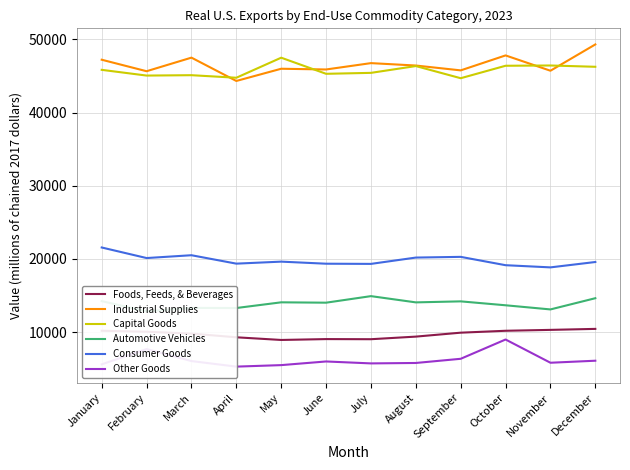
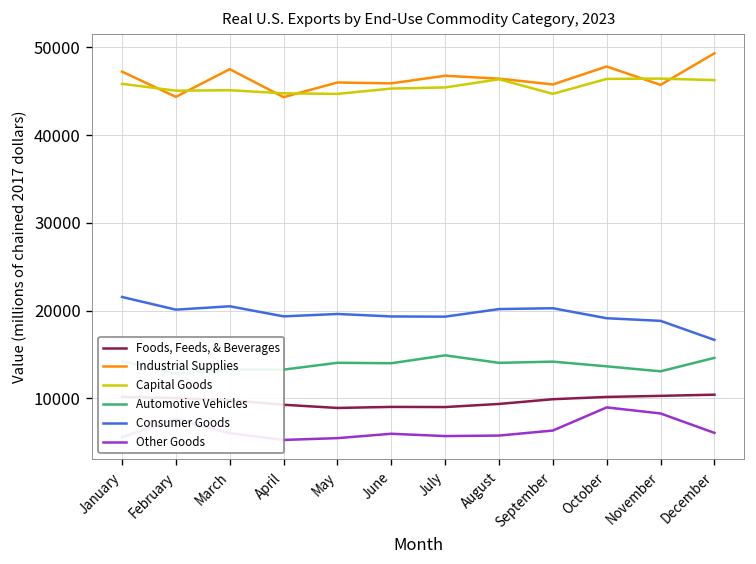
  {
    "Foods, Feeds, & Beverages": {
      "May": 9000,
      "June": 9000,
      "July": 9000,
      "August": 9000,
      "September": 10000,
      "October": 10000,
      "November": 10000,
      "December": 10000
    },
    "Industrial Supplies": {
      "January": 47000,
-     "February": 46000,
+     "February": 44000,
      "March": 48000,
      "April": 44000,
      "May": 46000,
      "June": 46000,
      "July": 47000,
      "September": 46000,
      "October": 48000,
      "November": 46000,
      "December": 49000
    },
    "Capital Goods": {
      "January": 46000,
      "February": 45000,
      "March": 45000,
      "April": 45000,
-     "May": 47000,
+     "May": 45000,
      "June": 45000,
      "July": 45000,
      "September": 45000,
      "October": 46000,
      "November": 46000,
      "December": 46000
    },
    "Automotive Vehicles": {
      "May": 14000,
      "June": 14000,
      "July": 15000,
      "August": 14000,
      "September": 14000,
      "October": 14000,
      "November": 13000,
      "December": 15000
    },
    "Consumer Goods": {
      "January": 22000,
      "February": 20000,
      "March": 20000,
      "April": 19000,
      "May": 20000,
      "June": 19000,
      "July": 19000,
      "August": 20000,
      "September": 20000,
      "October": 19000,
      "November": 19000,
-     "December": 20000
+     "December": 17000
    },
    "Other Goods": {
      "May": 5000,
      "June": 6000,
      "July": 6000,
      "August": 6000,
      "September": 6000,
      "October": 9000,
-     "November": 6000,
+     "November": 8000,
      "December": 6000
    }
  }
